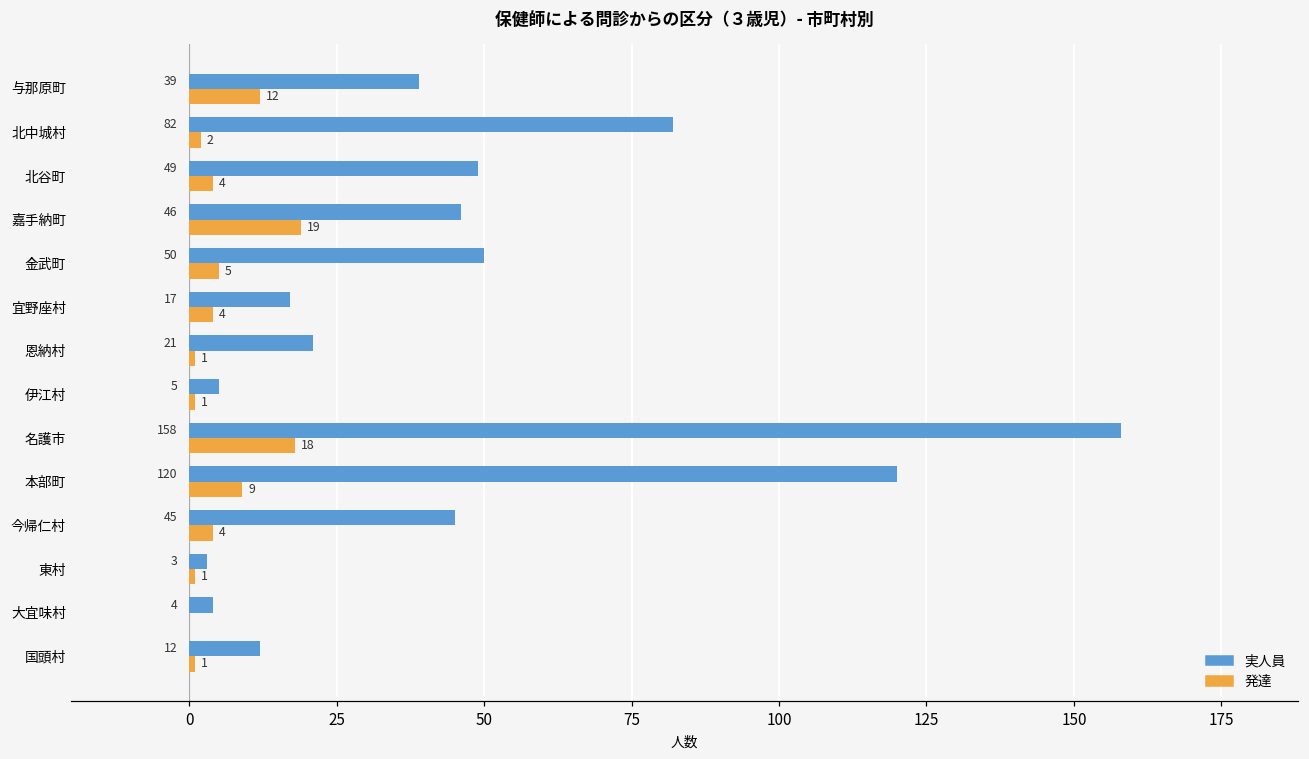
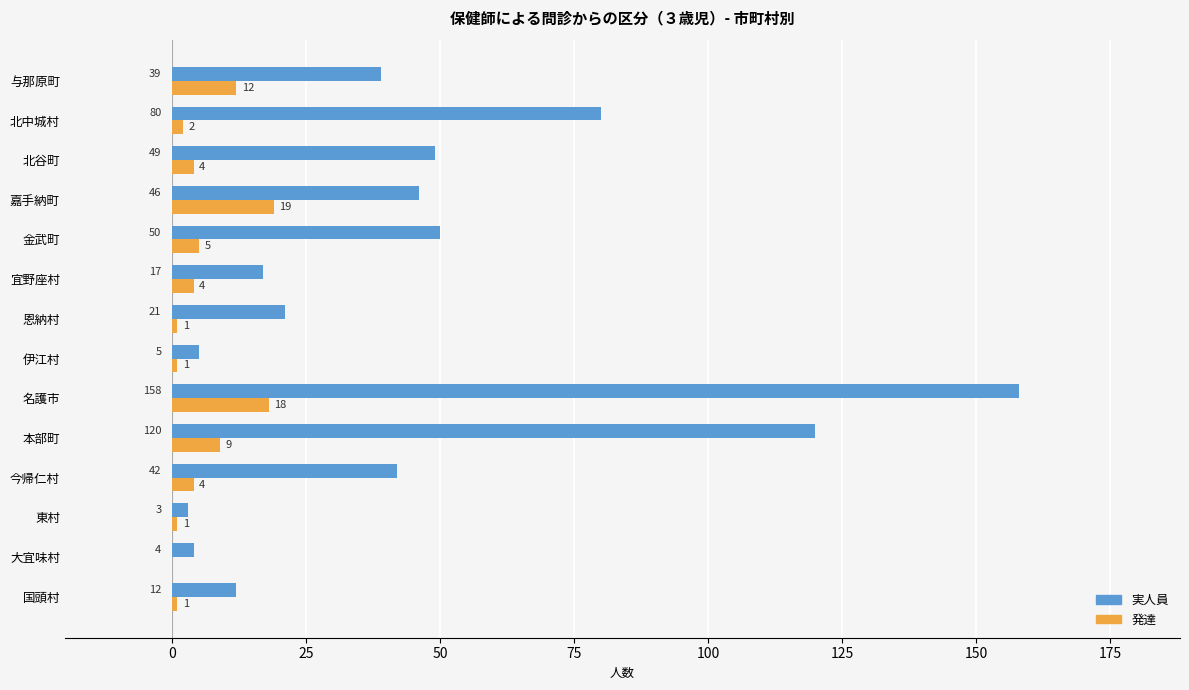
  {
    "実人員": {
-     "北中城村": 82,
-     "今帰仁村": 45
+     "北中城村": 80,
+     "今帰仁村": 42
    },
    "発達": {
      "与那原町": 12,
      "北中城村": 2,
      "北谷町": 4,
      "嘉手納町": 19,
      "金武町": 5,
      "宜野座村": 4,
      "恩納村": 1,
      "伊江村": 1,
      "名護市": 18,
      "本部町": 9,
      "今帰仁村": 4,
      "東村": 1,
      "国頭村": 1
    }
  }
